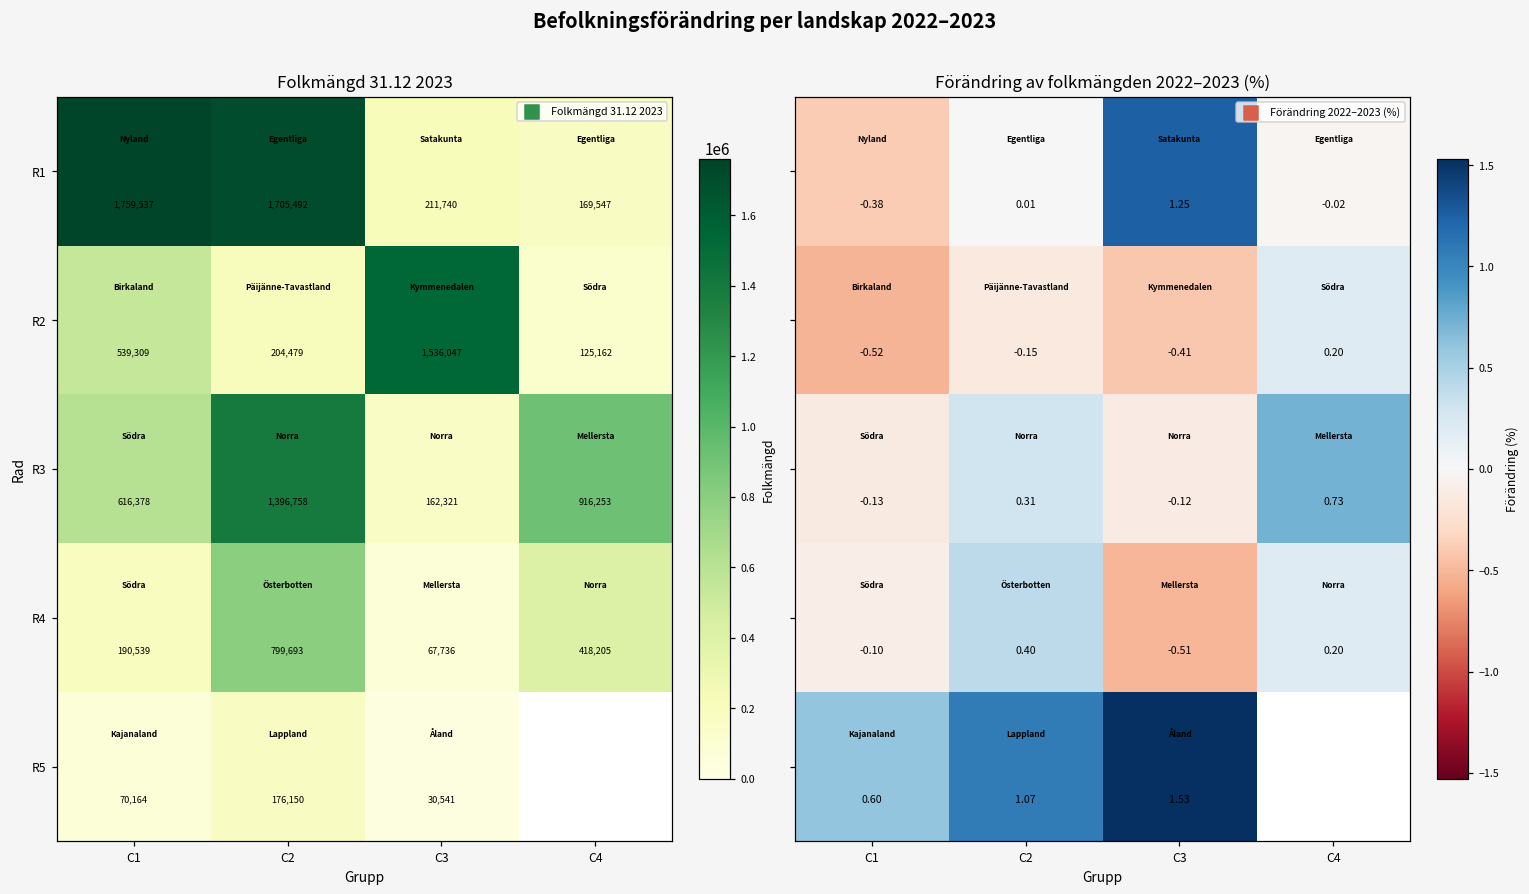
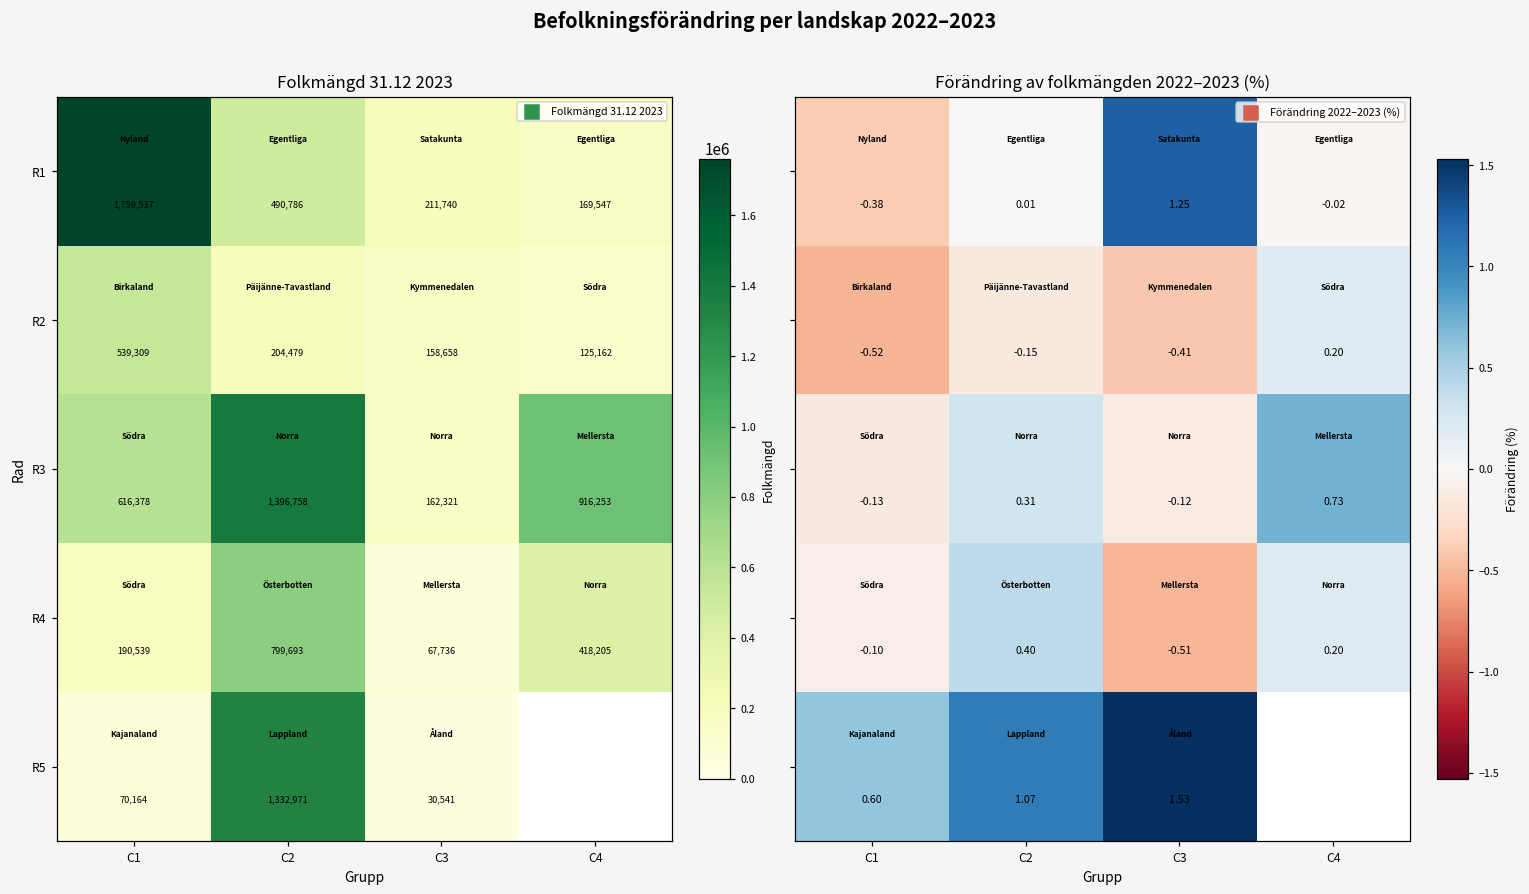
  {
    "Folkmängd 31.12 2023": {
      "R1": {
-       "C2": "1,705,492"
+       "C2": "490,786"
      },
      "R2": {
-       "C3": "1,536,047"
+       "C3": "158,658"
      },
      "R5": {
-       "C2": "176,150"
+       "C2": "1,332,971"
      }
    }
  }
